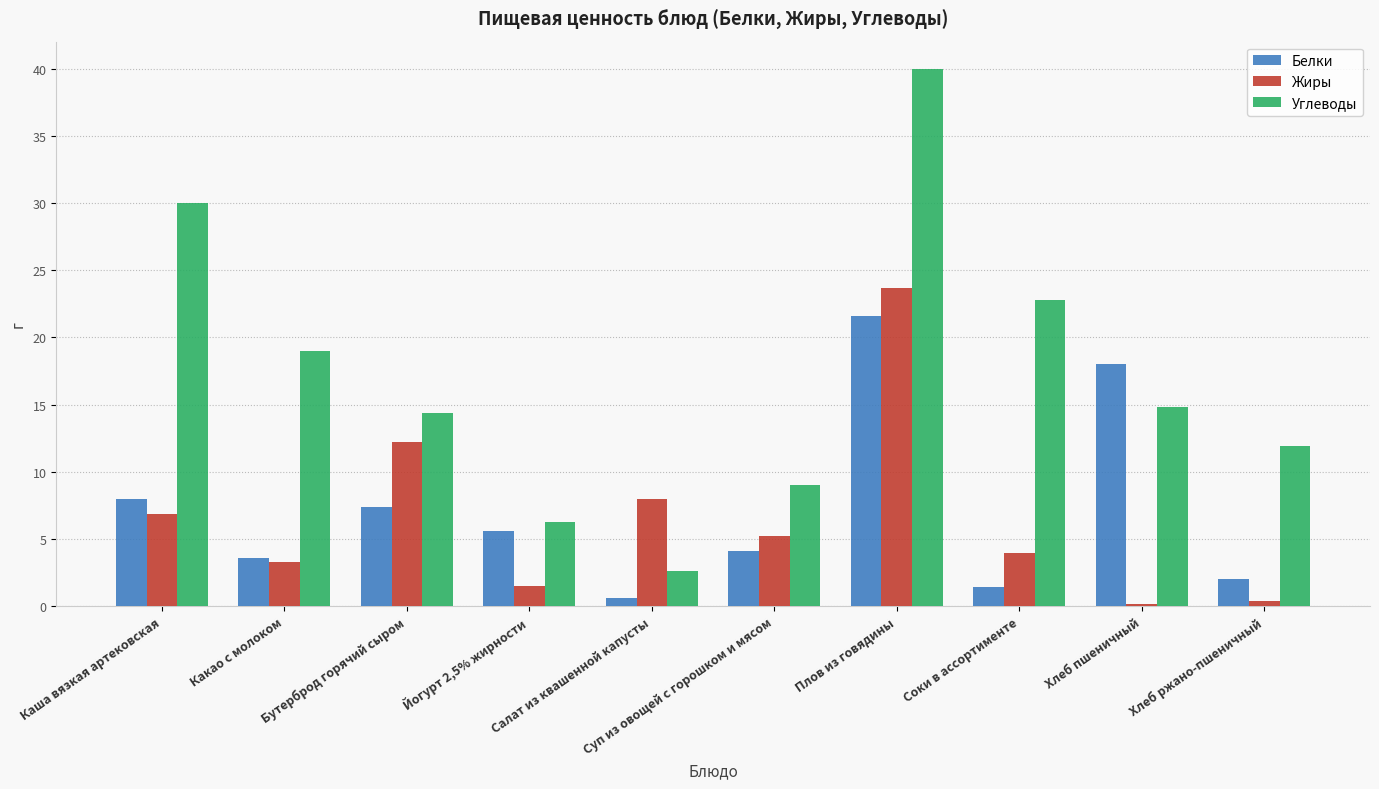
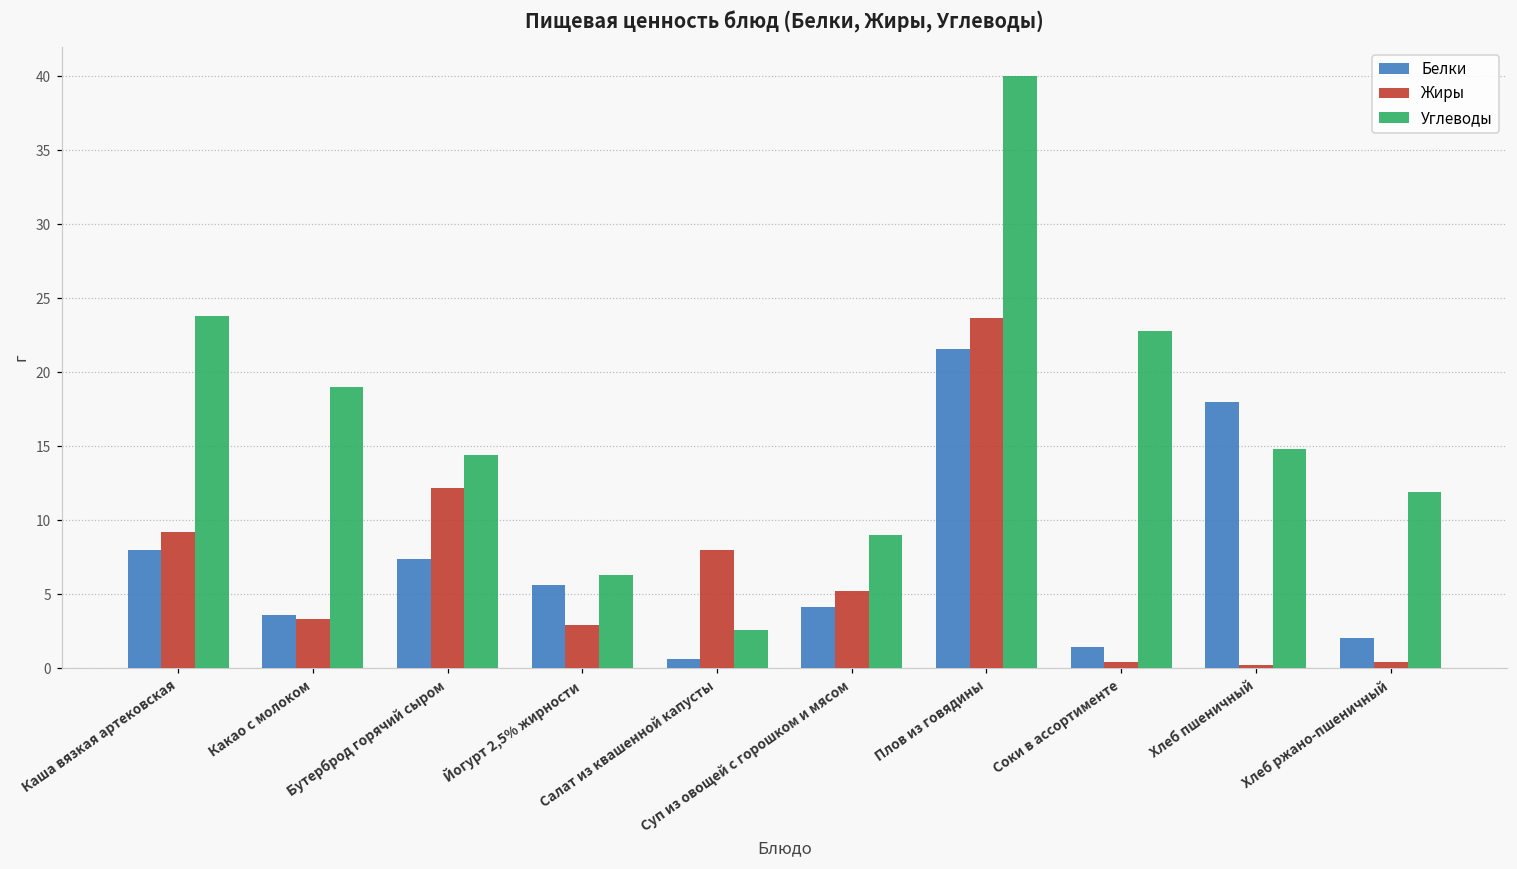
  {
    "Белки": {
      "Каша вязкая артековская": 8.0,
      "Какао с молоком": 3.6,
      "Бутерброд горячий сыром": 7.4,
      "Йогурт 2,5% жирности": 5.6,
      "Салат из квашенной капусты": 0.6,
      "Суп из овощей с горошком и мясом": 4.1,
      "Плов из говядины": 21.6,
      "Соки в ассортименте": 1.4,
      "Хлеб пшеничный": 18.0,
      "Хлеб ржано-пшеничный": 2.0
    },
    "Жиры": {
-     "Каша вязкая артековская": 6.9,
+     "Каша вязкая артековская": 9.2,
      "Какао с молоком": 3.3,
      "Бутерброд горячий сыром": 12.2,
-     "Йогурт 2,5% жирности": 1.5,
+     "Йогурт 2,5% жирности": 2.9,
      "Салат из квашенной капусты": 8.0,
      "Суп из овощей с горошком и мясом": 5.2,
      "Плов из говядины": 23.7,
-     "Соки в ассортименте": 4.0,
+     "Соки в ассортименте": 0.4,
      "Хлеб пшеничный": 0.2,
      "Хлеб ржано-пшеничный": 0.4
    },
    "Углеводы": {
-     "Каша вязкая артековская": 30.0,
+     "Каша вязкая артековская": 23.8,
      "Какао с молоком": 19.0,
      "Бутерброд горячий сыром": 14.4,
      "Йогурт 2,5% жирности": 6.3,
      "Салат из квашенной капусты": 2.6,
      "Суп из овощей с горошком и мясом": 9.0,
      "Плов из говядины": 40.0,
      "Соки в ассортименте": 22.8,
      "Хлеб пшеничный": 14.8,
      "Хлеб ржано-пшеничный": 11.9
    }
  }
